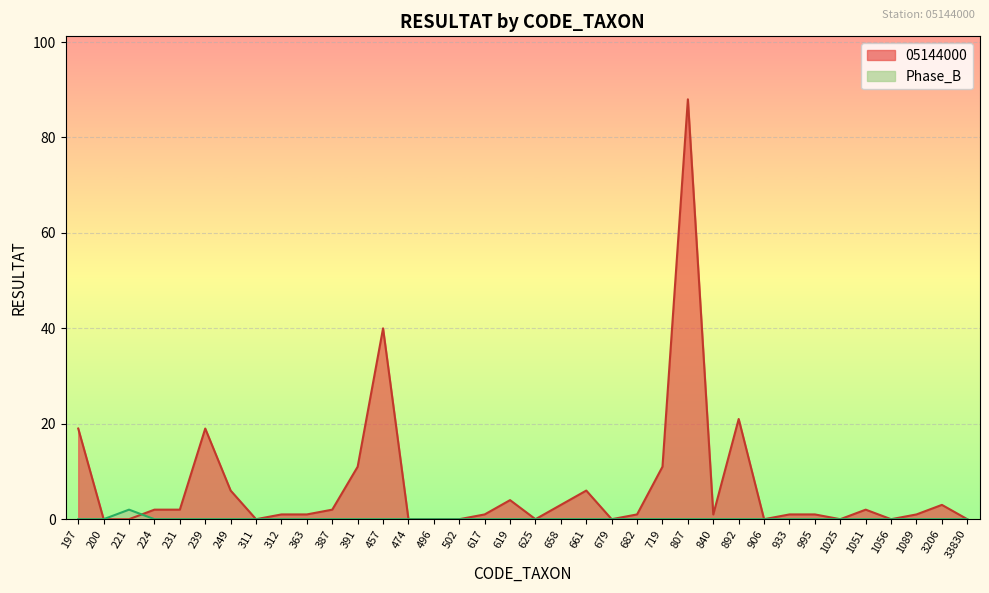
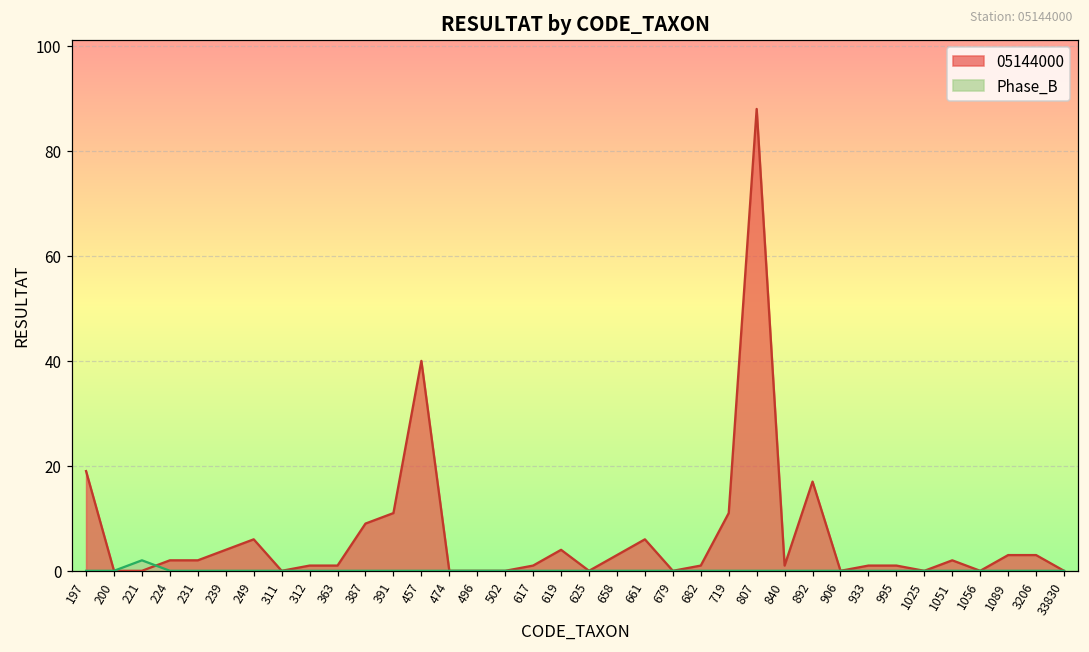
  {
    "05144000": {
      "197": 19,
      "221": 0,
      "224": 2,
      "231": 2,
-     "239": 19,
+     "239": 4,
      "249": 6,
      "312": 1,
      "363": 1,
-     "387": 2,
+     "387": 9,
      "391": 11,
      "457": 40,
      "617": 1,
      "619": 4,
      "658": 3,
      "661": 6,
      "682": 1,
      "719": 11,
      "807": 88,
      "840": 1,
-     "892": 21,
+     "892": 17,
      "933": 1,
      "995": 1,
      "1051": 2,
-     "1089": 1,
+     "1089": 3,
      "3206": 3
    },
    "Phase_B": {
      "197": 0,
      "221": 2,
      "224": 0,
      "231": 0,
      "239": 0,
      "249": 0,
      "312": 0,
      "363": 0,
      "387": 0,
      "391": 0,
      "457": 0,
      "617": 0,
      "619": 0,
      "658": 0,
      "661": 0,
      "682": 0,
      "719": 0,
      "807": 0,
      "840": 0,
      "892": 0,
      "933": 0,
      "995": 0,
      "1051": 0,
      "1089": 0,
      "3206": 0
    }
  }
